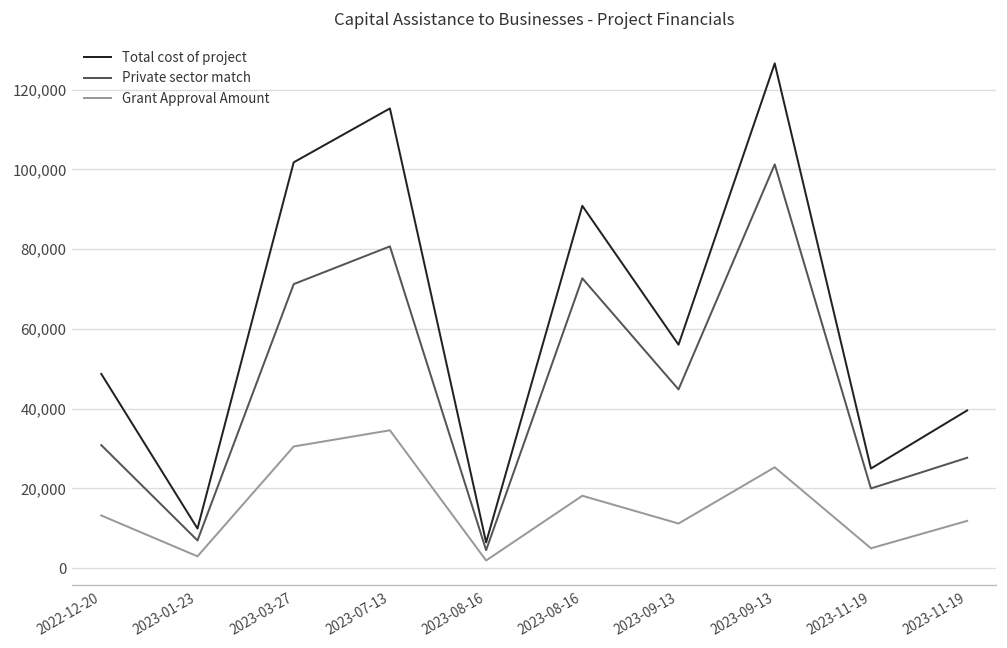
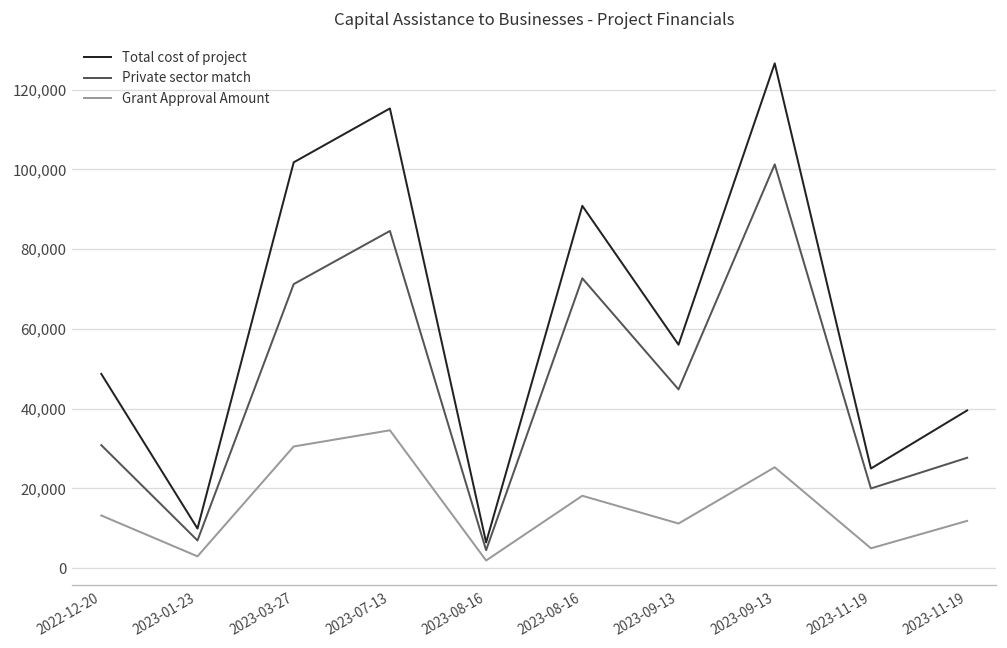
  {
    "Total cost of project": {
      "2022-12-20": "49,000",
      "2023-01-23": "10,000",
      "2023-03-27": "102,000",
      "2023-07-13": "115,000"
    },
    "Private sector match": {
      "2022-12-20": "31,000",
      "2023-01-23": "7,000",
      "2023-03-27": "71,000",
-     "2023-07-13": "81,000"
+     "2023-07-13": "85,000"
    },
    "Grant Approval Amount": {
      "2022-12-20": "13,000",
      "2023-01-23": "3,000",
      "2023-03-27": "31,000",
      "2023-07-13": "35,000"
    }
  }
